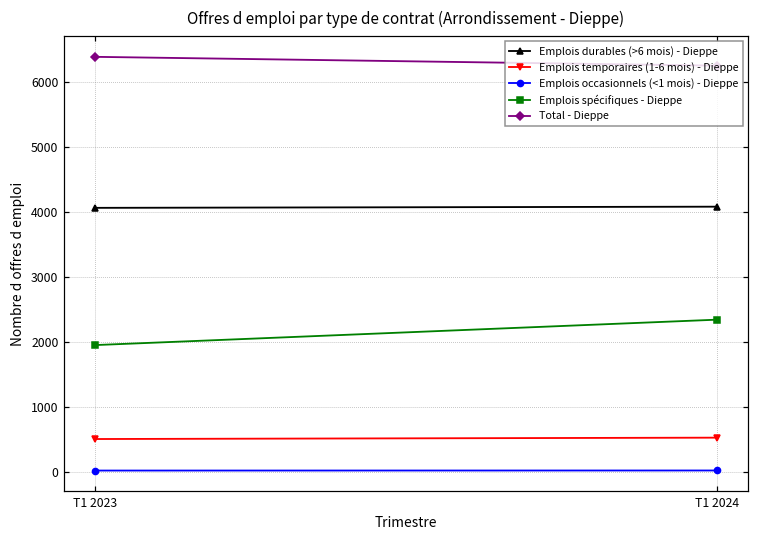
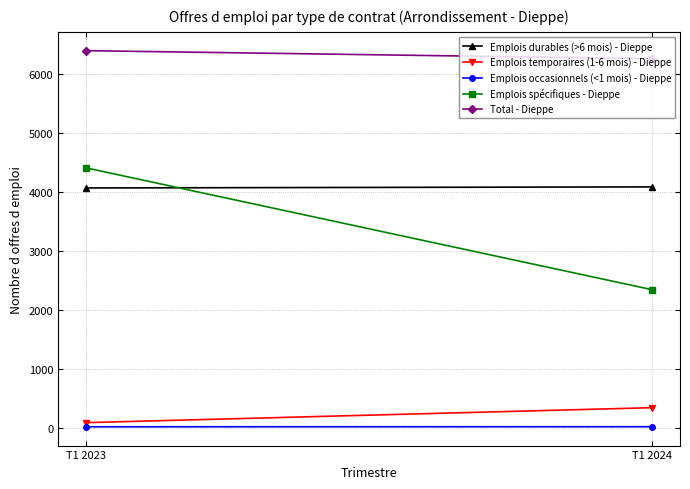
  {
    "Emplois durables (>6 mois) - Dieppe": {
      "T1 2023": 4100,
      "T1 2024": 4100
    },
    "Emplois temporaires (1-6 mois) - Dieppe": {
-     "T1 2023": 500,
-     "T1 2024": 500
+     "T1 2023": 100,
+     "T1 2024": 300
    },
    "Emplois occasionnels (<1 mois) - Dieppe": {
      "T1 2023": 0,
      "T1 2024": 0
    },
    "Emplois spécifiques - Dieppe": {
-     "T1 2023": 2000,
+     "T1 2023": 4400,
      "T1 2024": 2300
    },
    "Total - Dieppe": {
      "T1 2023": 6400
    }
  }
